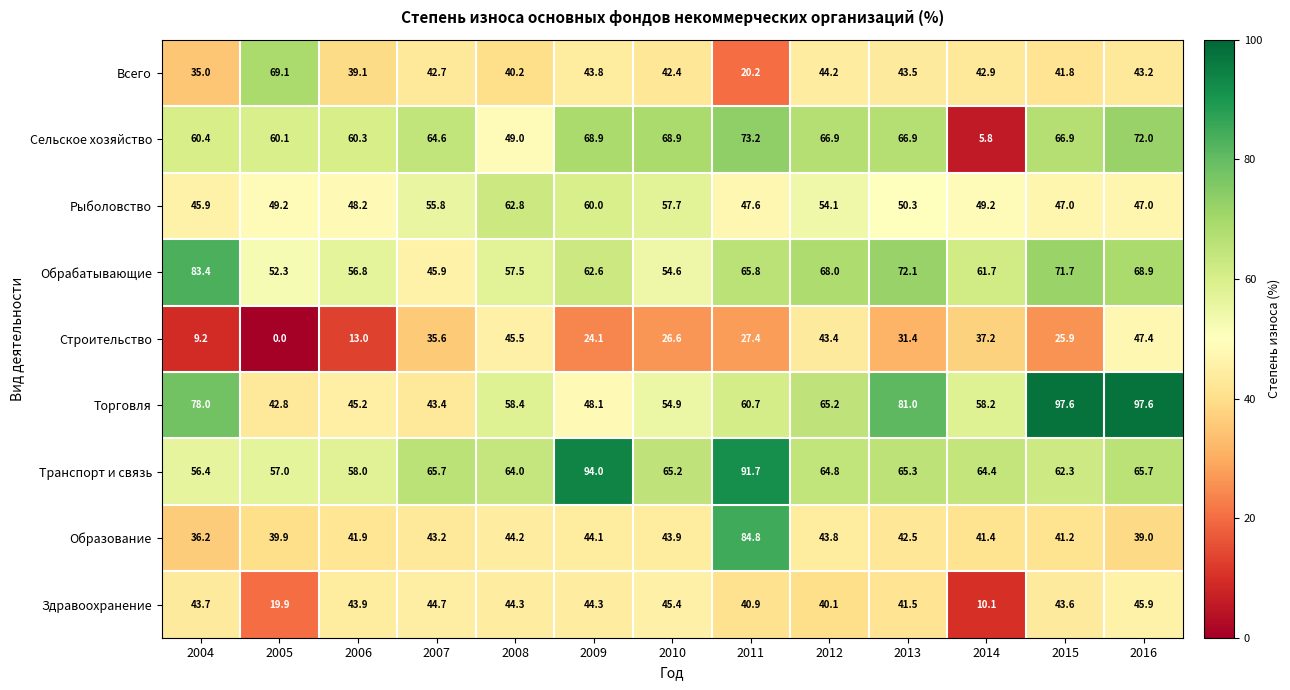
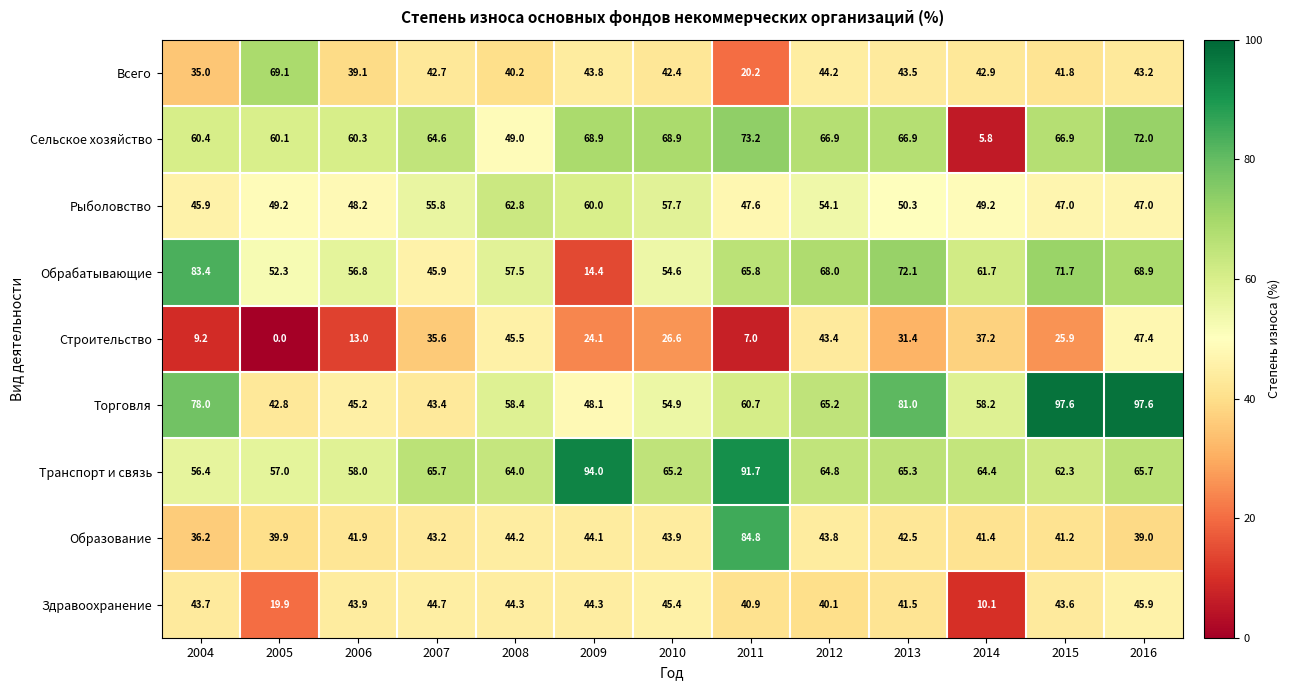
  {
    "Всего": {
      "2004": 35.0,
      "2005": 69.1,
      "2006": 39.1,
      "2007": 42.7,
      "2008": 40.2,
      "2009": 43.8,
      "2010": 42.4,
      "2011": 20.2,
      "2012": 44.2,
      "2013": 43.5,
      "2014": 42.9,
      "2015": 41.8,
      "2016": 43.2
    },
    "Сельское хозяйство": {
      "2004": 60.4,
      "2005": 60.1,
      "2006": 60.3,
      "2007": 64.6,
      "2008": 49.0,
      "2009": 68.9,
      "2010": 68.9,
      "2011": 73.2,
      "2012": 66.9,
      "2013": 66.9,
      "2014": 5.8,
      "2015": 66.9,
      "2016": 72.0
    },
    "Рыболовство": {
      "2004": 45.9,
      "2005": 49.2,
      "2006": 48.2,
      "2007": 55.8,
      "2008": 62.8,
      "2009": 60.0,
      "2010": 57.7,
      "2011": 47.6,
      "2012": 54.1,
      "2013": 50.3,
      "2014": 49.2,
      "2015": 47.0,
      "2016": 47.0
    },
    "Обрабатывающие": {
      "2004": 83.4,
      "2005": 52.3,
      "2006": 56.8,
      "2007": 45.9,
      "2008": 57.5,
-     "2009": 62.6,
+     "2009": 14.4,
      "2010": 54.6,
      "2011": 65.8,
      "2012": 68.0,
      "2013": 72.1,
      "2014": 61.7,
      "2015": 71.7,
      "2016": 68.9
    },
    "Строительство": {
      "2004": 9.2,
      "2005": 0.0,
      "2006": 13.0,
      "2007": 35.6,
      "2008": 45.5,
      "2009": 24.1,
      "2010": 26.6,
-     "2011": 27.4,
+     "2011": 7.0,
      "2012": 43.4,
      "2013": 31.4,
      "2014": 37.2,
      "2015": 25.9,
      "2016": 47.4
    },
    "Торговля": {
      "2004": 78.0,
      "2005": 42.8,
      "2006": 45.2,
      "2007": 43.4,
      "2008": 58.4,
      "2009": 48.1,
      "2010": 54.9,
      "2011": 60.7,
      "2012": 65.2,
      "2013": 81.0,
      "2014": 58.2,
      "2015": 97.6,
      "2016": 97.6
    },
    "Транспорт и связь": {
      "2004": 56.4,
      "2005": 57.0,
      "2006": 58.0,
      "2007": 65.7,
      "2008": 64.0,
      "2009": 94.0,
      "2010": 65.2,
      "2011": 91.7,
      "2012": 64.8,
      "2013": 65.3,
      "2014": 64.4,
      "2015": 62.3,
      "2016": 65.7
    },
    "Образование": {
      "2004": 36.2,
      "2005": 39.9,
      "2006": 41.9,
      "2007": 43.2,
      "2008": 44.2,
      "2009": 44.1,
      "2010": 43.9,
      "2011": 84.8,
      "2012": 43.8,
      "2013": 42.5,
      "2014": 41.4,
      "2015": 41.2,
      "2016": 39.0
    },
    "Здравоохранение": {
      "2004": 43.7,
      "2005": 19.9,
      "2006": 43.9,
      "2007": 44.7,
      "2008": 44.3,
      "2009": 44.3,
      "2010": 45.4,
      "2011": 40.9,
      "2012": 40.1,
      "2013": 41.5,
      "2014": 10.1,
      "2015": 43.6,
      "2016": 45.9
    }
  }
